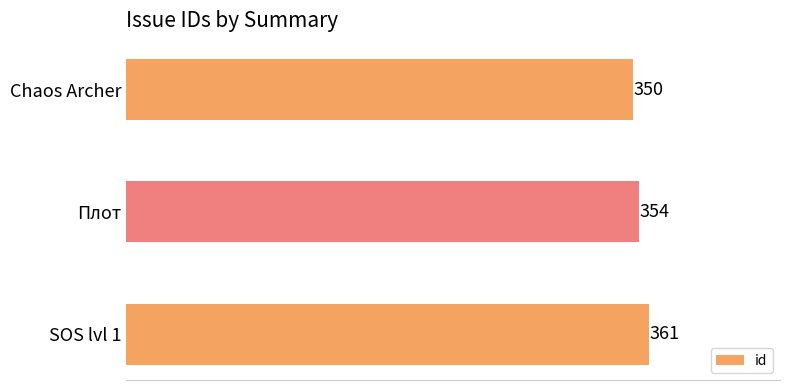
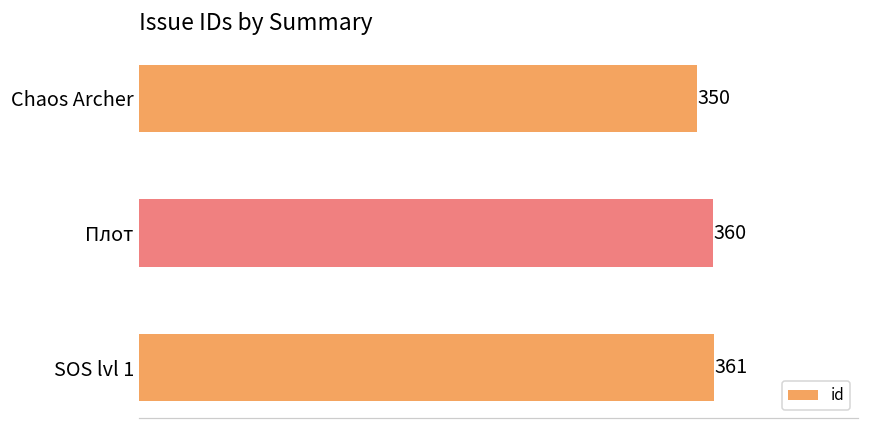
  {
    "Chaos Archer": 350,
-   "Плот": 354,
+   "Плот": 360,
    "SOS lvl 1": 361
  }
